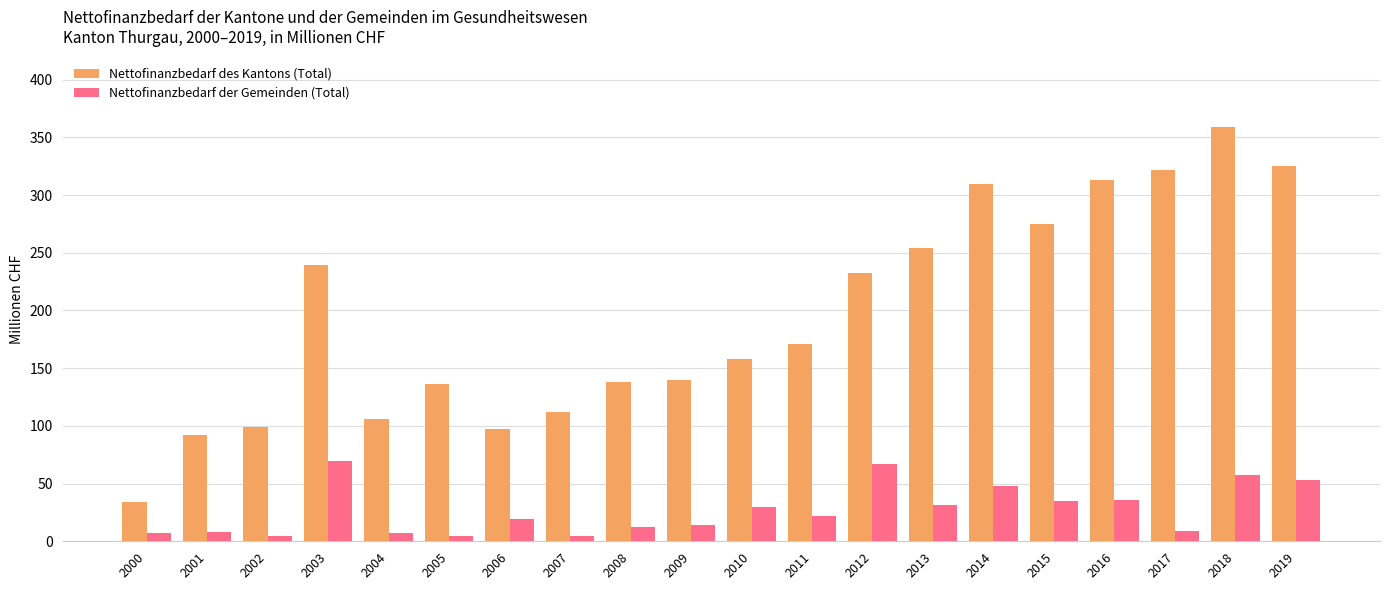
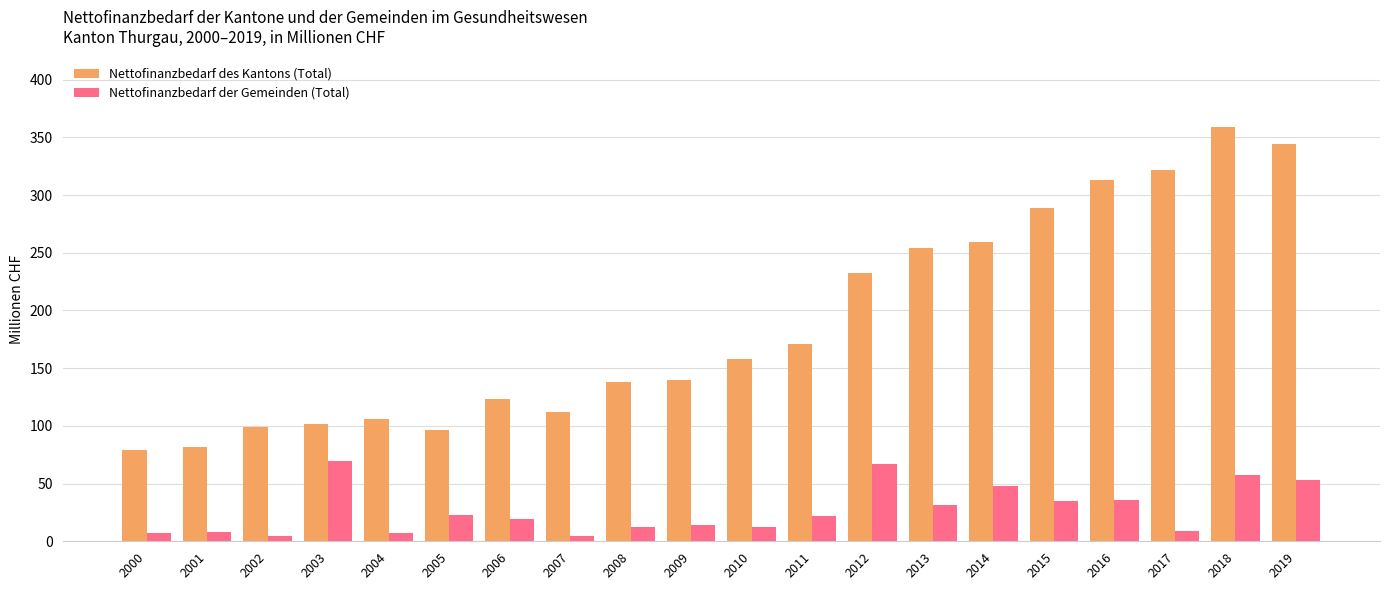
  {
    "Nettofinanzbedarf des Kantons (Total)": {
-     "2000": 34,
-     "2001": 93,
+     "2000": 79,
+     "2001": 81,
      "2002": 99,
-     "2003": 240,
+     "2003": 101,
      "2004": 106,
-     "2005": 136,
-     "2006": 97,
+     "2005": 97,
+     "2006": 123,
      "2007": 112,
      "2008": 138,
      "2009": 140,
      "2010": 158,
      "2011": 171,
      "2012": 232,
      "2013": 254,
-     "2014": 310,
-     "2015": 275,
+     "2014": 260,
+     "2015": 289,
      "2016": 313,
      "2017": 321,
      "2018": 359,
-     "2019": 325
+     "2019": 344
    },
    "Nettofinanzbedarf der Gemeinden (Total)": {
      "2000": 7,
      "2001": 8,
      "2002": 5,
      "2003": 70,
      "2004": 7,
-     "2005": 5,
+     "2005": 23,
      "2006": 20,
      "2007": 5,
      "2008": 13,
      "2009": 14,
-     "2010": 29,
+     "2010": 12,
      "2011": 22,
      "2012": 67,
      "2013": 31,
      "2014": 48,
      "2015": 35,
      "2016": 36,
      "2017": 9,
      "2018": 57,
      "2019": 53
    }
  }
